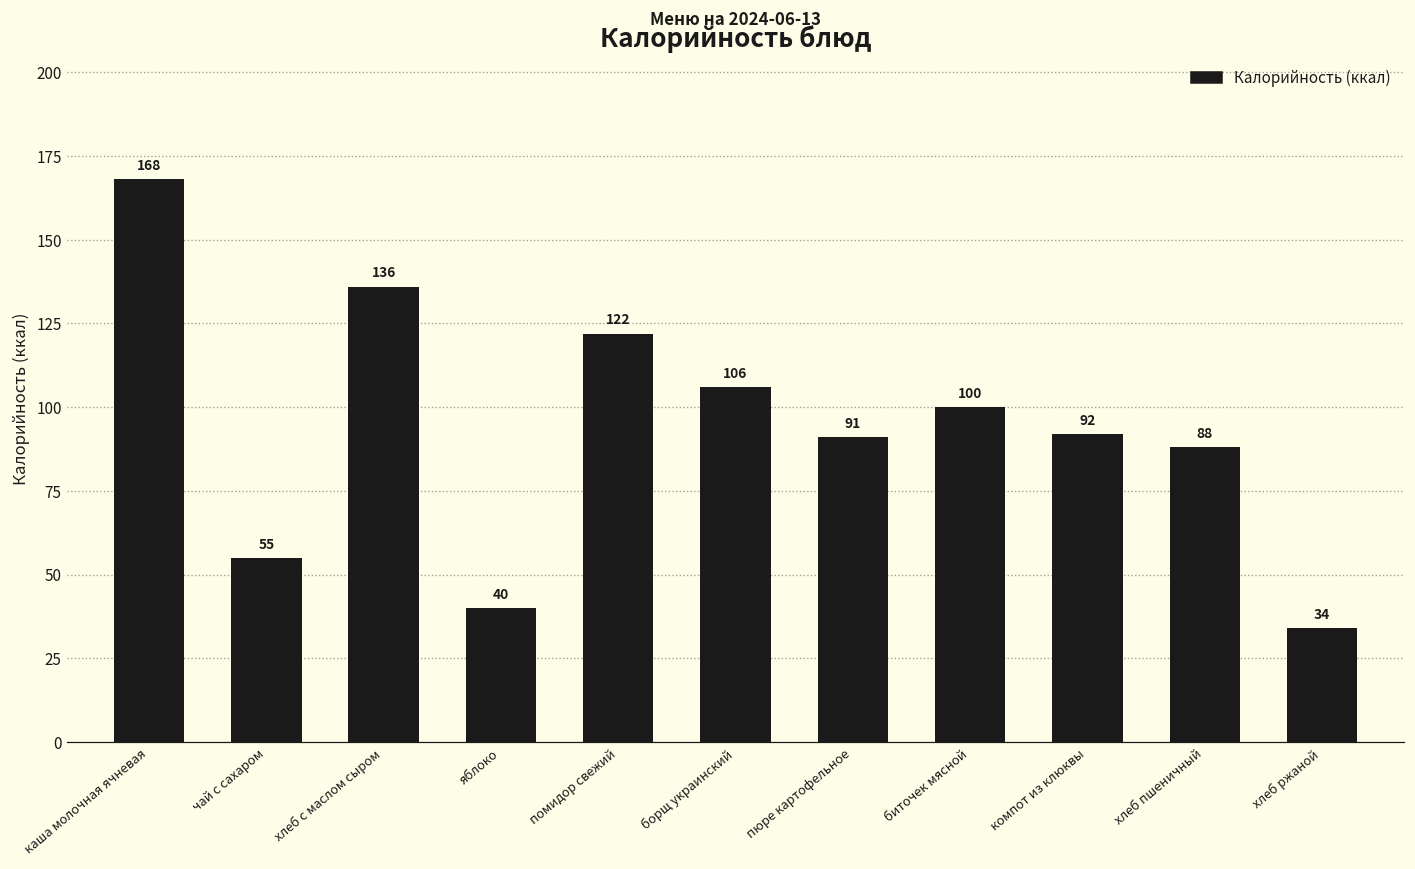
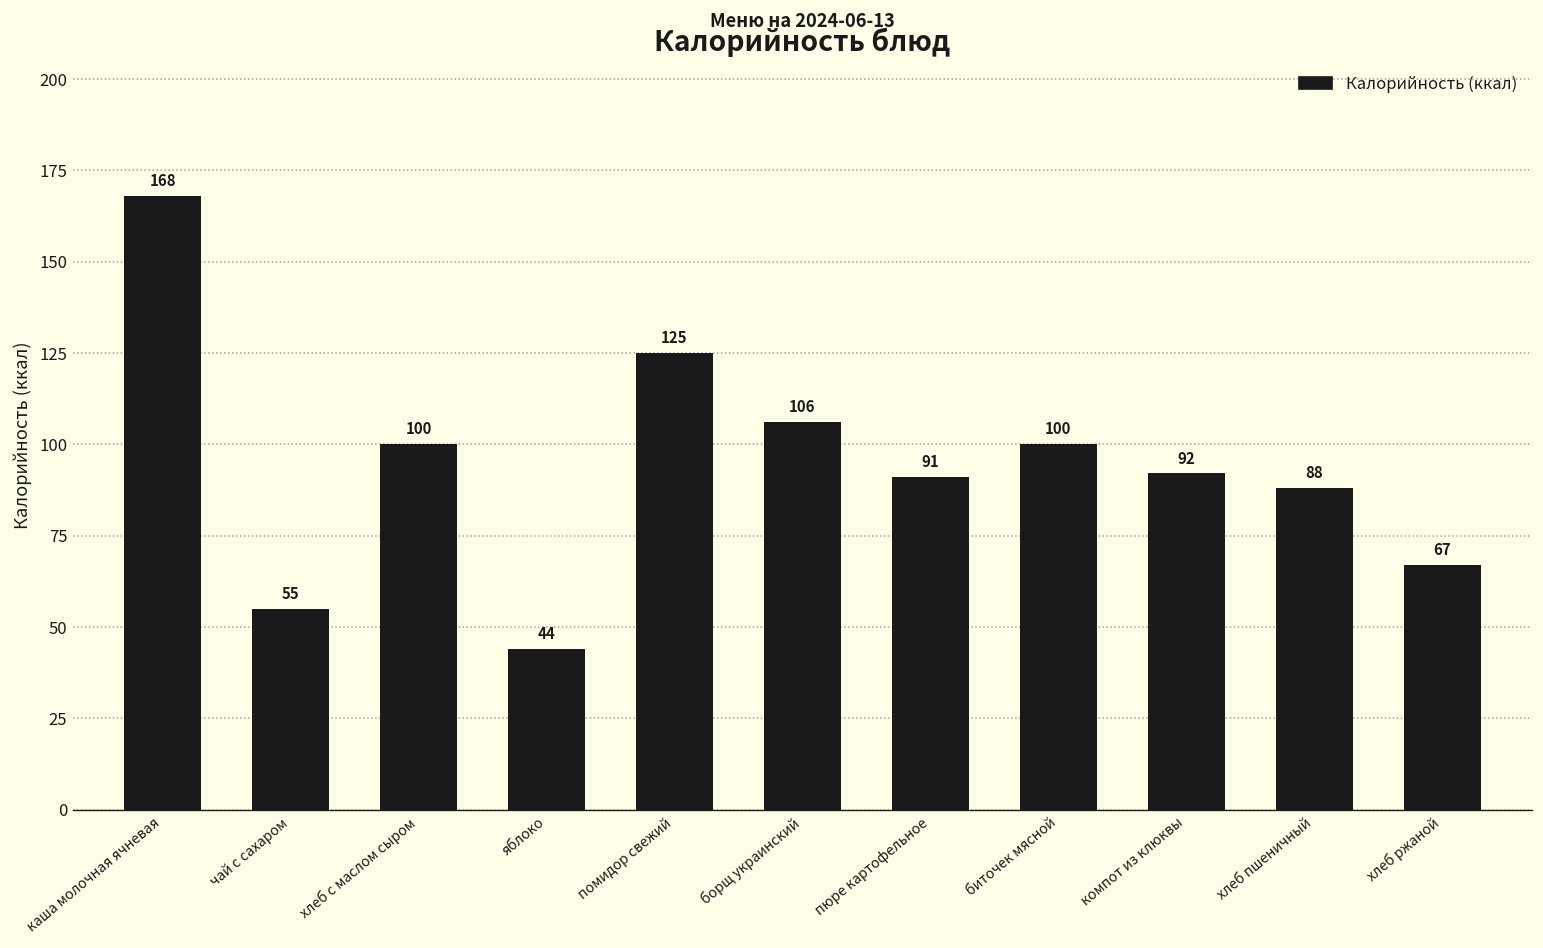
  {
    "каша молочная ячневая": 168,
    "чай с сахаром": 55,
-   "хлеб с маслом сыром": 136,
-   "яблоко": 40,
-   "помидор свежий": 122,
+   "хлеб с маслом сыром": 100,
+   "яблоко": 44,
+   "помидор свежий": 125,
    "борщ украинский": 106,
    "пюре картофельное": 91,
    "биточек мясной": 100,
    "компот из клюквы": 92,
    "хлеб пшеничный": 88,
-   "хлеб ржаной": 34
+   "хлеб ржаной": 67
  }
